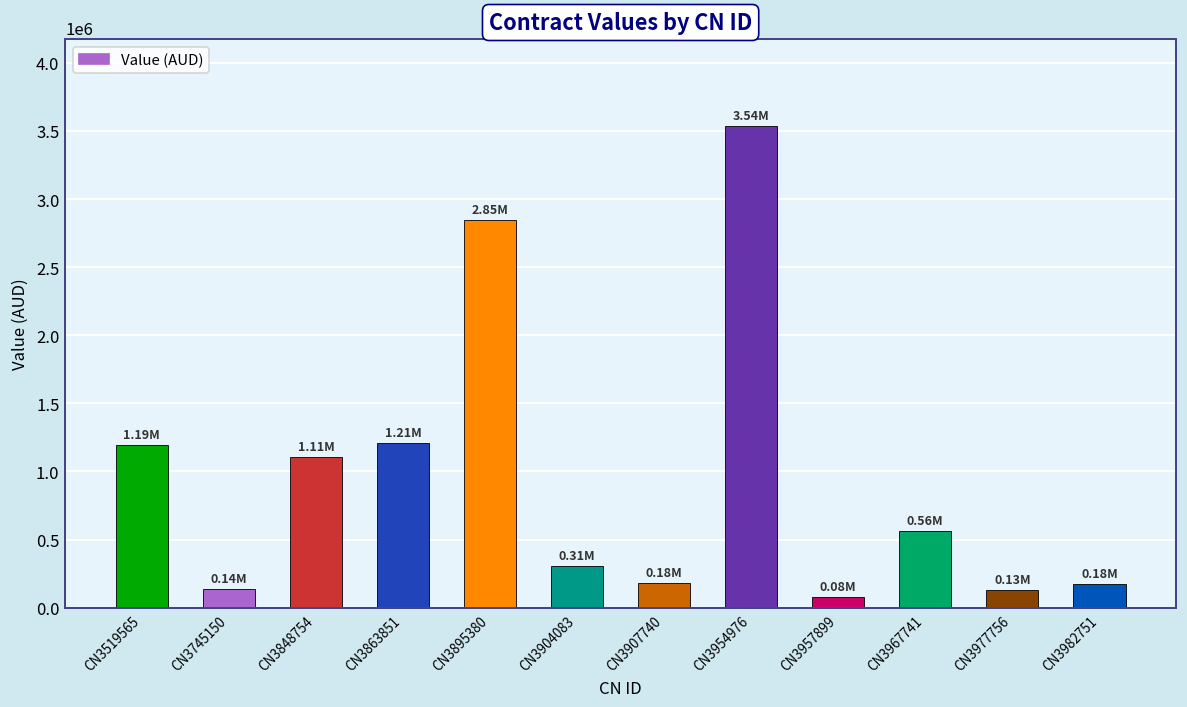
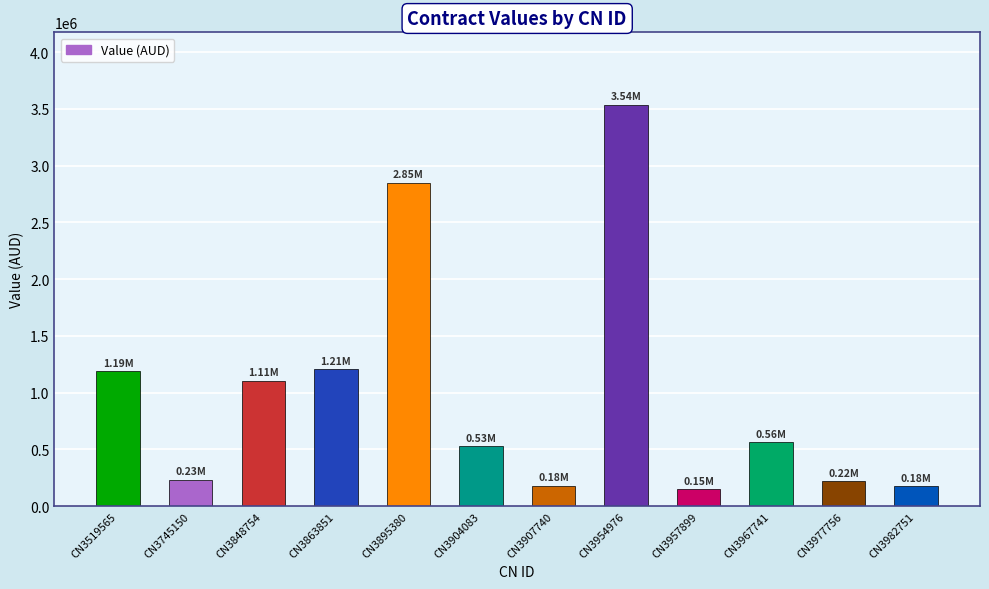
  {
    "CN3519565": "1.19M",
-   "CN3745150": "0.14M",
+   "CN3745150": "0.23M",
    "CN3848754": "1.11M",
    "CN3863851": "1.21M",
    "CN3895380": "2.85M",
-   "CN3904083": "0.31M",
+   "CN3904083": "0.53M",
    "CN3907740": "0.18M",
    "CN3954976": "3.54M",
-   "CN3957899": "0.08M",
+   "CN3957899": "0.15M",
    "CN3967741": "0.56M",
-   "CN3977756": "0.13M",
+   "CN3977756": "0.22M",
    "CN3982751": "0.18M"
  }
